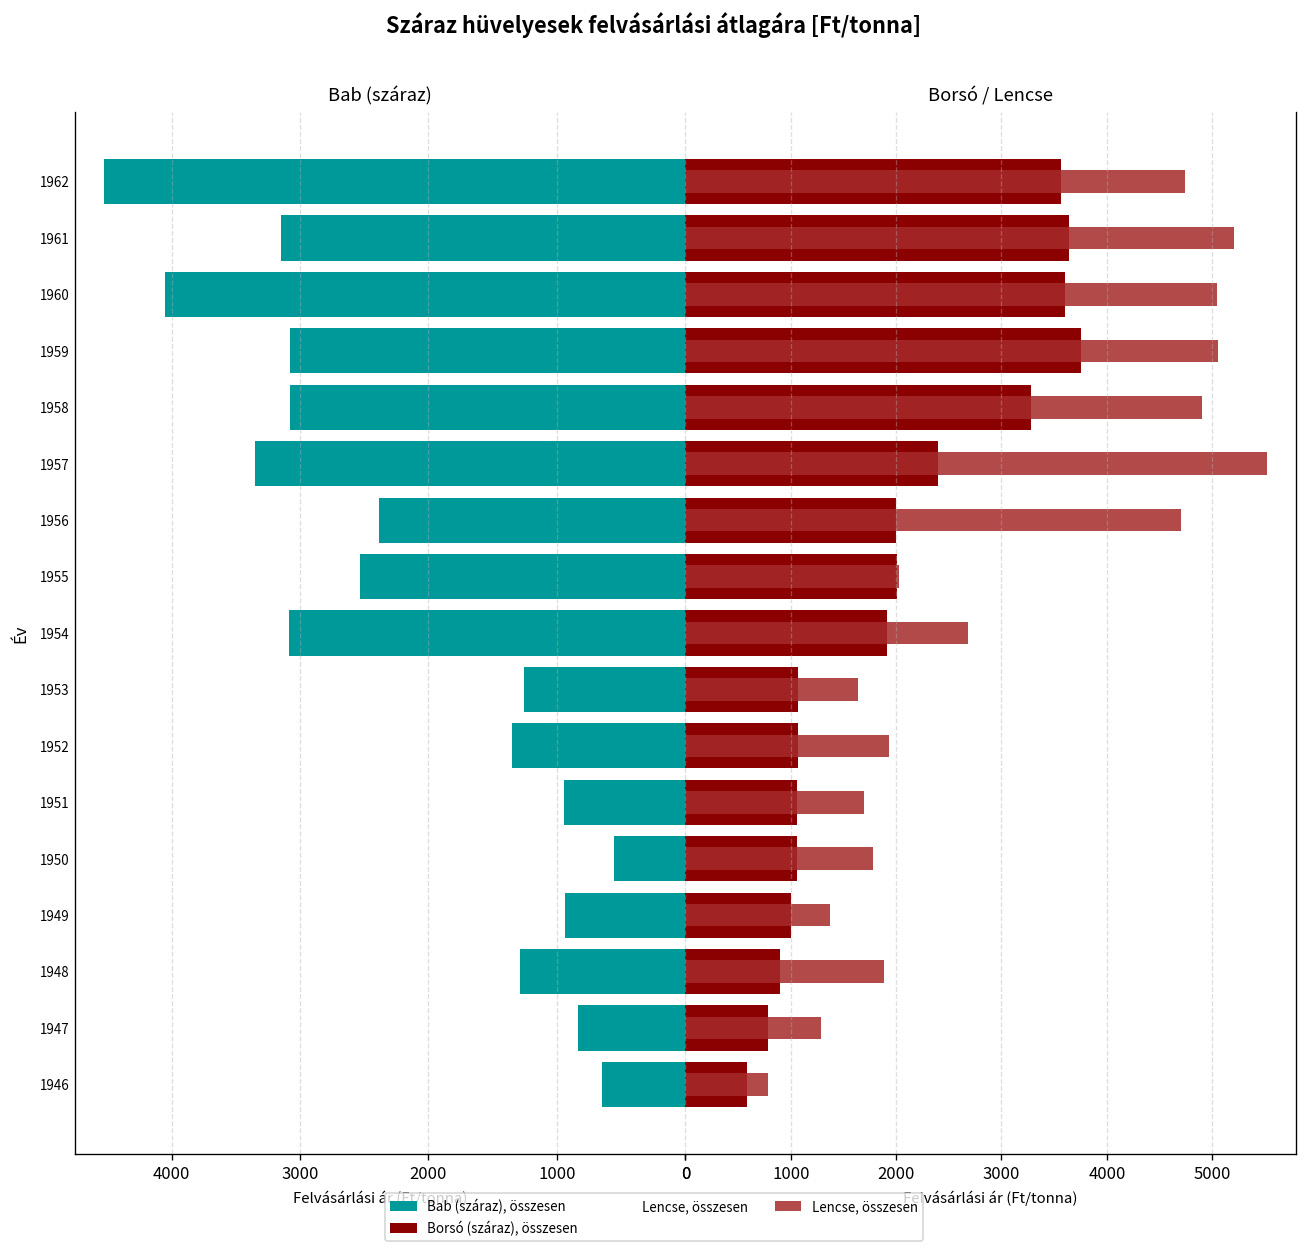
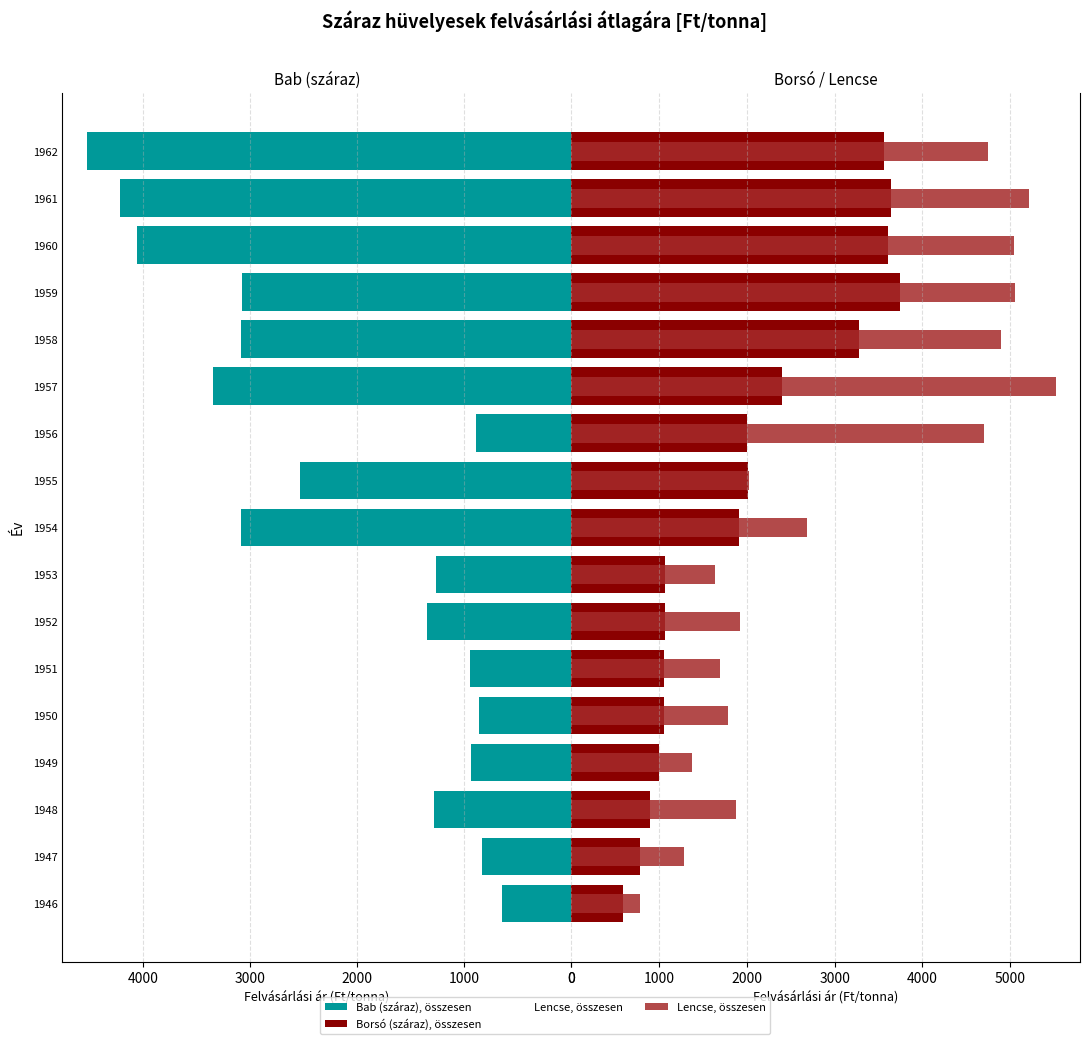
  {
    "Bab (száraz)": {
      "1962": 4530,
-     "1961": 3150,
+     "1961": 4210,
      "1960": 4050,
      "1959": 3080,
      "1958": 3080,
      "1957": 3350,
-     "1956": 2380,
+     "1956": 890,
      "1955": 2530,
      "1954": 3080,
      "1953": 1260,
      "1952": 1350,
      "1951": 950,
-     "1950": 560,
+     "1950": 860,
      "1949": 940,
      "1948": 1290,
      "1947": 840,
      "1946": 650
    }
  }
